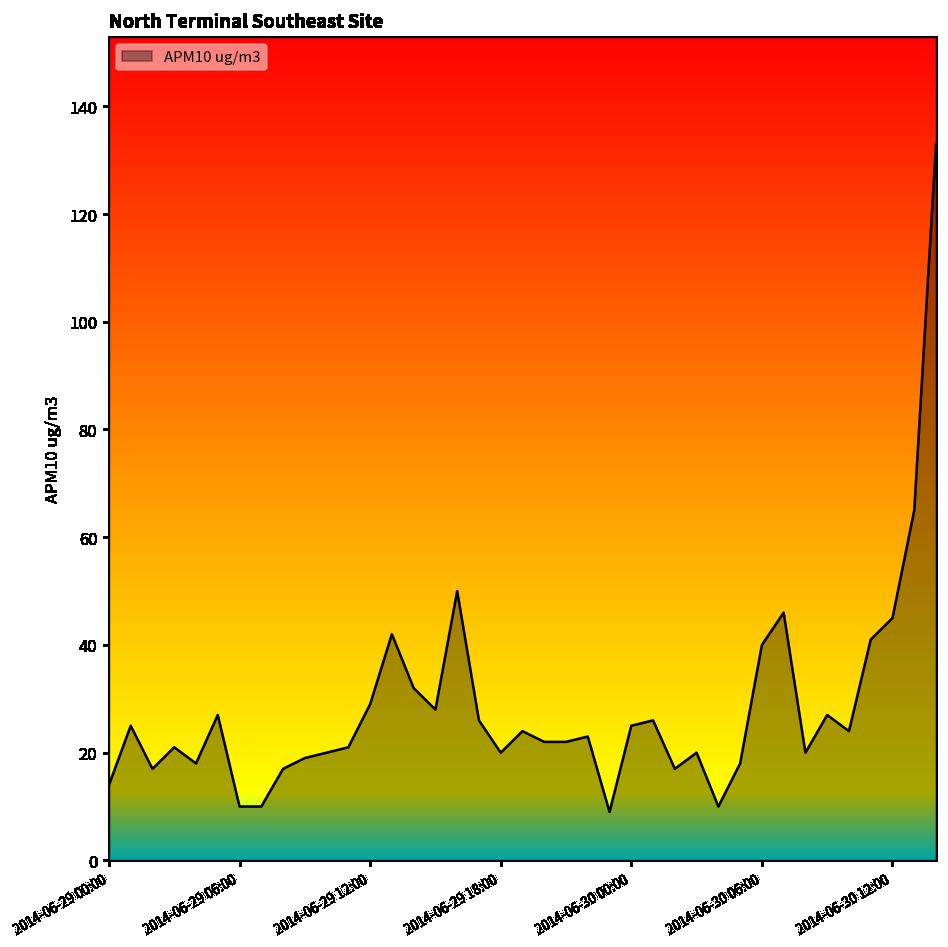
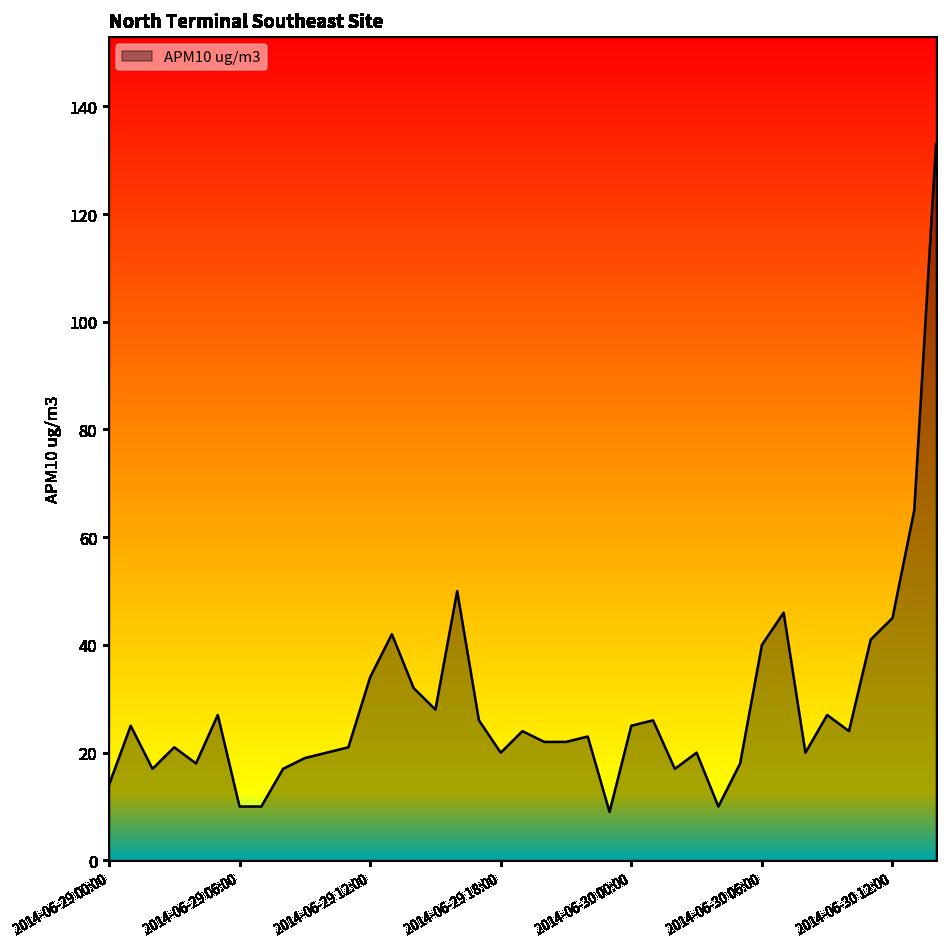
  {
    "2014-06-29 00:00": 14,
    "2014-06-29 06:00": 10,
-   "2014-06-29 12:00": 29,
+   "2014-06-29 12:00": 34,
    "2014-06-29 18:00": 20,
    "2014-06-30 00:00": 25,
    "2014-06-30 06:00": 40,
    "2014-06-30 12:00": 45
  }
